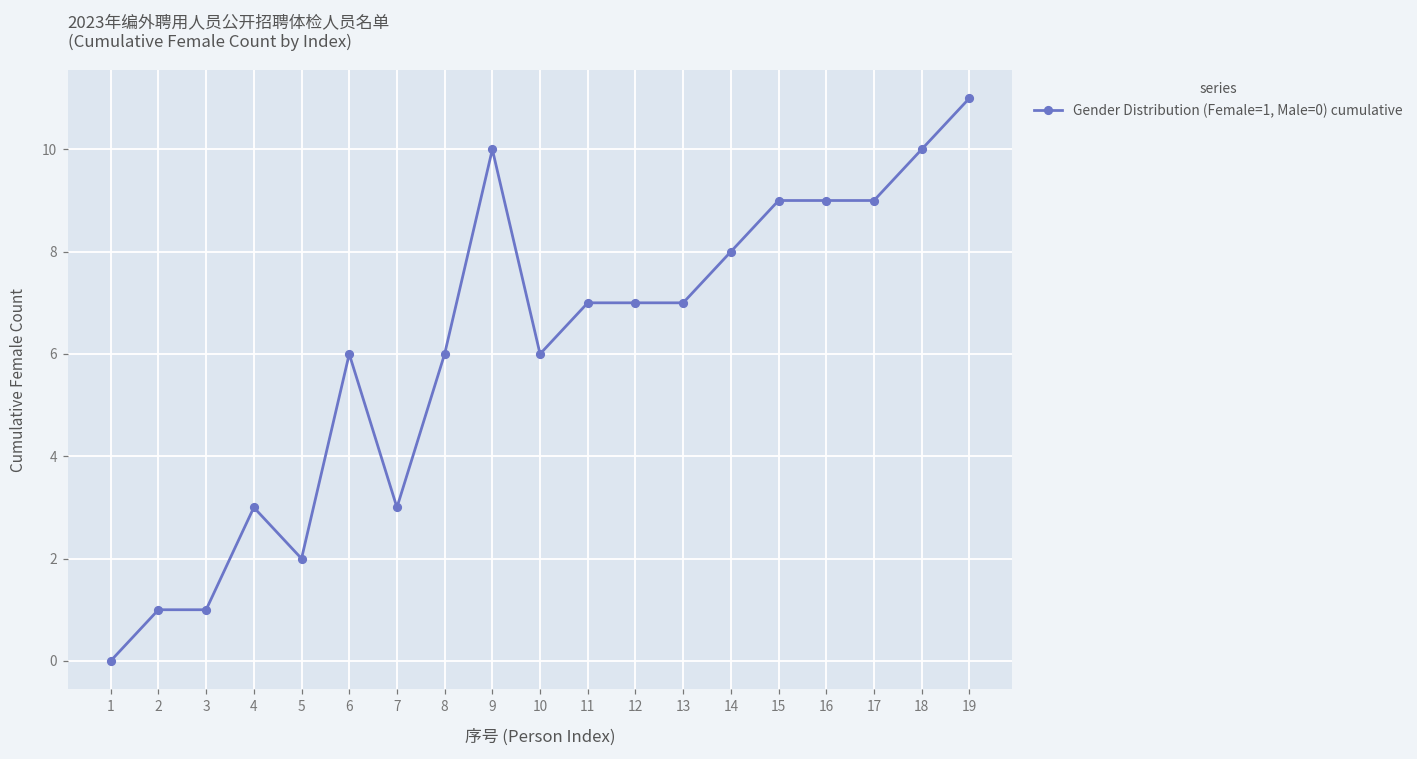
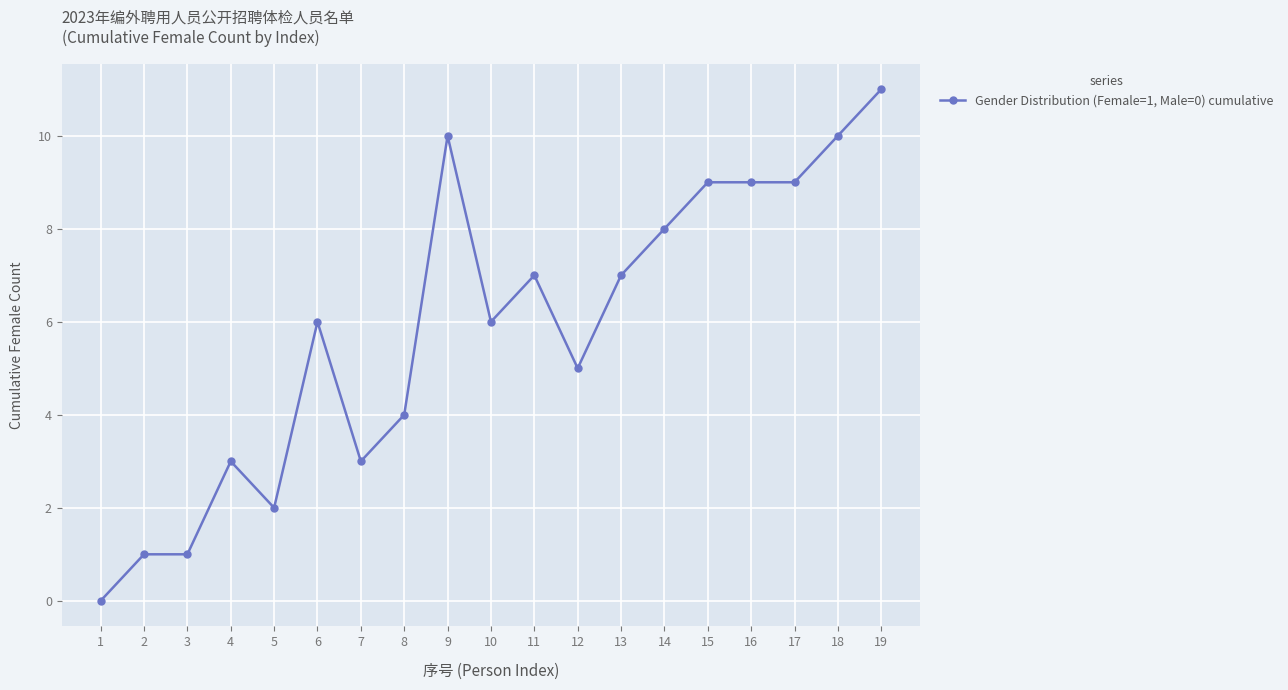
  {
    "1": 0,
    "2": 1,
    "3": 1,
    "4": 3,
    "5": 2,
    "6": 6,
    "7": 3,
-   "8": 6,
+   "8": 4,
    "9": 10,
    "10": 6,
    "11": 7,
-   "12": 7,
+   "12": 5,
    "13": 7,
    "14": 8,
    "15": 9,
    "16": 9,
    "17": 9,
    "18": 10,
    "19": 11
  }
